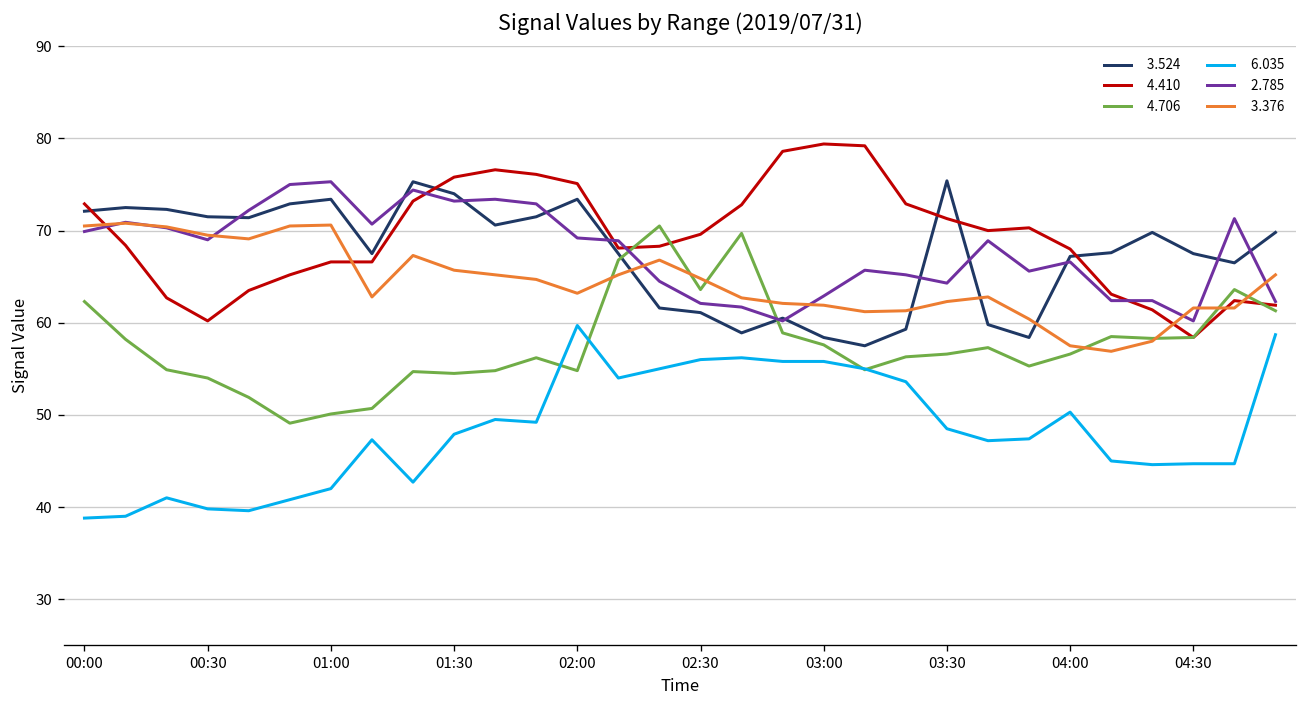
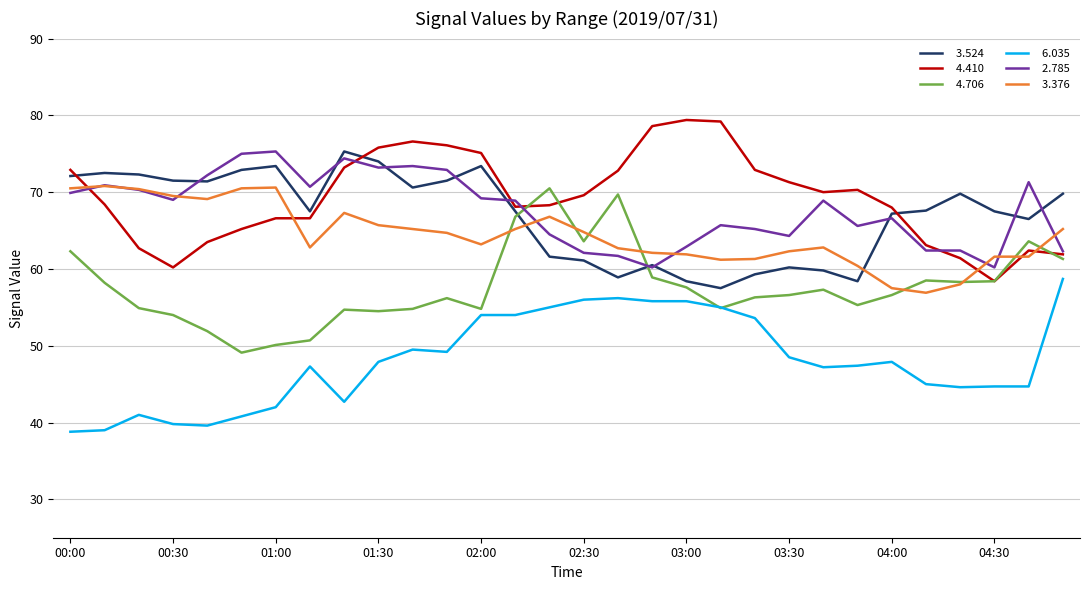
  {
    "3.524": {
      "00:00": 72,
      "00:30": 72,
      "01:00": 73,
      "01:30": 74,
      "02:00": 73,
      "02:30": 61,
      "03:00": 58,
-     "03:30": 75,
+     "03:30": 60,
      "04:00": 67,
      "04:30": 68
    },
    "4.410": {
      "00:00": 73,
      "00:30": 60,
      "01:00": 67,
      "01:30": 76,
      "02:00": 75,
      "02:30": 70,
      "03:00": 79,
      "03:30": 71,
      "04:00": 68
    },
    "4.706": {
      "00:00": 62,
      "00:30": 54,
      "01:00": 50,
      "01:30": 55,
      "02:00": 55,
      "02:30": 64,
      "03:00": 58,
      "03:30": 57,
      "04:00": 57
    },
    "6.035": {
      "00:00": 39,
      "00:30": 40,
      "01:00": 42,
      "01:30": 48,
-     "02:00": 60,
+     "02:00": 54,
      "02:30": 56,
      "03:00": 56,
      "03:30": 49,
-     "04:00": 50,
+     "04:00": 48,
      "04:30": 45
    },
    "2.785": {
      "00:00": 70,
      "00:30": 69,
      "01:00": 75,
      "01:30": 73,
      "02:00": 69,
      "02:30": 62,
      "03:00": 63,
      "03:30": 64,
      "04:00": 67,
      "04:30": 60
    },
    "3.376": {
      "00:00": 71,
      "00:30": 70,
      "01:00": 71,
      "01:30": 66,
      "02:00": 63,
      "02:30": 65,
      "03:00": 62,
      "03:30": 62,
      "04:00": 58,
      "04:30": 62
    }
  }
